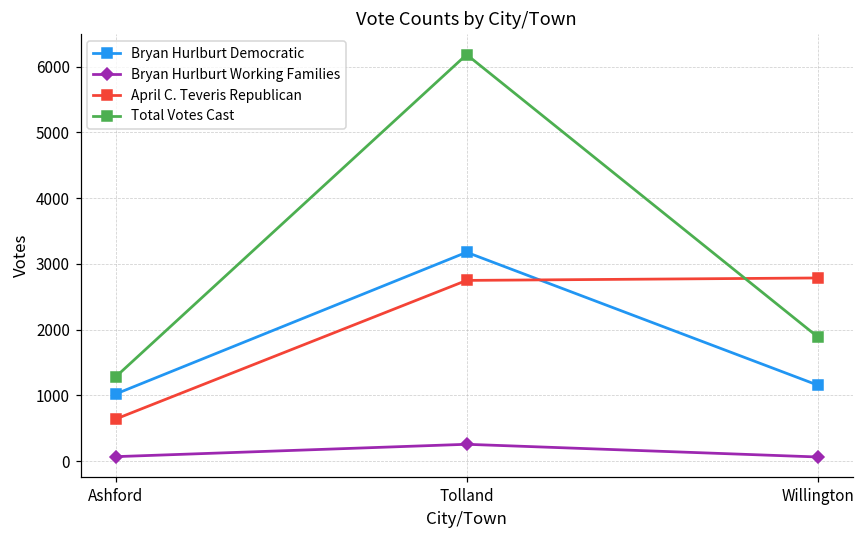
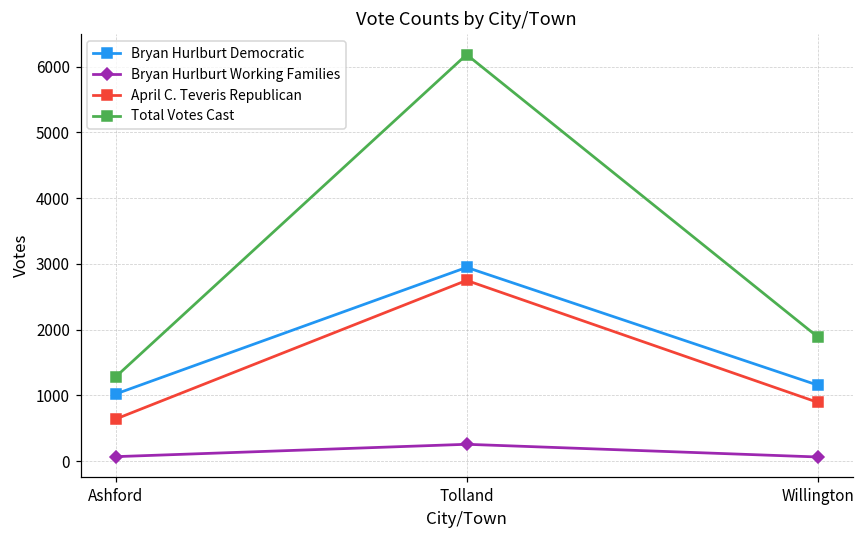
  {
    "Bryan Hurlburt Democratic": {
      "Ashford": 1000,
-     "Tolland": 3200,
+     "Tolland": 2900,
      "Willington": 1200
    },
    "Bryan Hurlburt Working Families": {
      "Ashford": 100,
      "Tolland": 300,
      "Willington": 100
    },
    "April C. Teveris Republican": {
      "Ashford": 600,
      "Tolland": 2800,
-     "Willington": 2800
+     "Willington": 900
    },
    "Total Votes Cast": {
      "Ashford": 1300,
      "Tolland": 6200,
      "Willington": 1900
    }
  }
